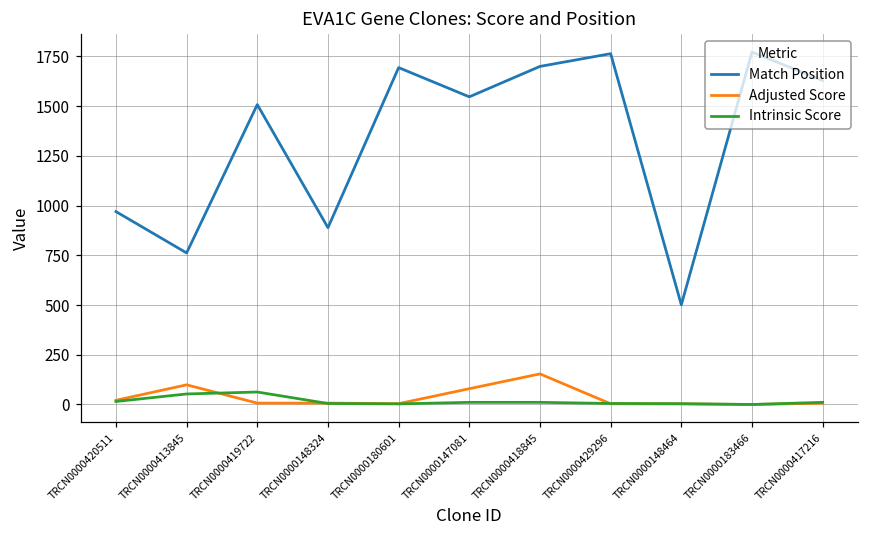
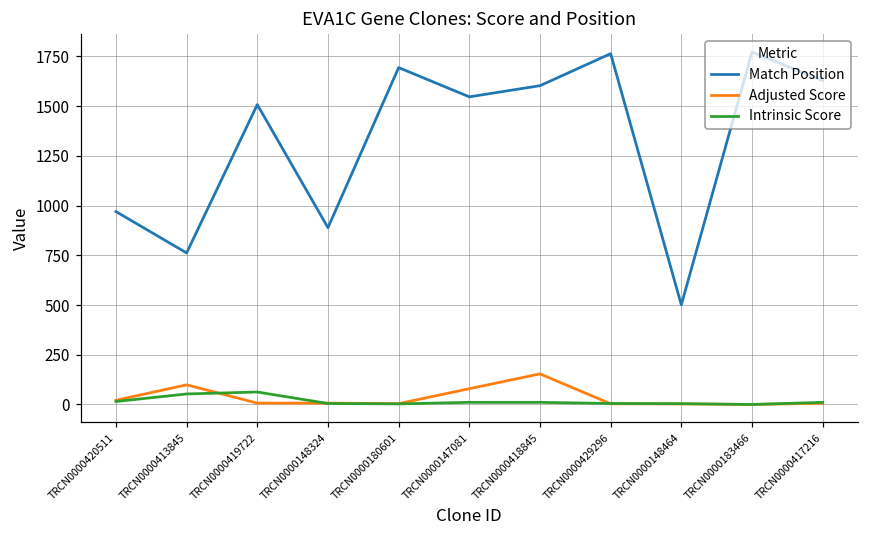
  {
    "Match Position": {
      "TRCN0000420511": 970,
      "TRCN0000413845": 760,
      "TRCN0000419722": 1510,
      "TRCN0000148324": 890,
      "TRCN0000180601": 1690,
      "TRCN0000147081": 1550,
-     "TRCN0000418845": 1700,
+     "TRCN0000418845": 1600,
      "TRCN0000429296": 1760,
      "TRCN0000148464": 500
    },
    "Adjusted Score": {
      "TRCN0000413845": 100,
      "TRCN0000419722": 10,
      "TRCN0000147081": 80,
      "TRCN0000418845": 150
    },
    "Intrinsic Score": {
      "TRCN0000413845": 50,
      "TRCN0000419722": 60,
      "TRCN0000147081": 10,
      "TRCN0000418845": 10
    }
  }
